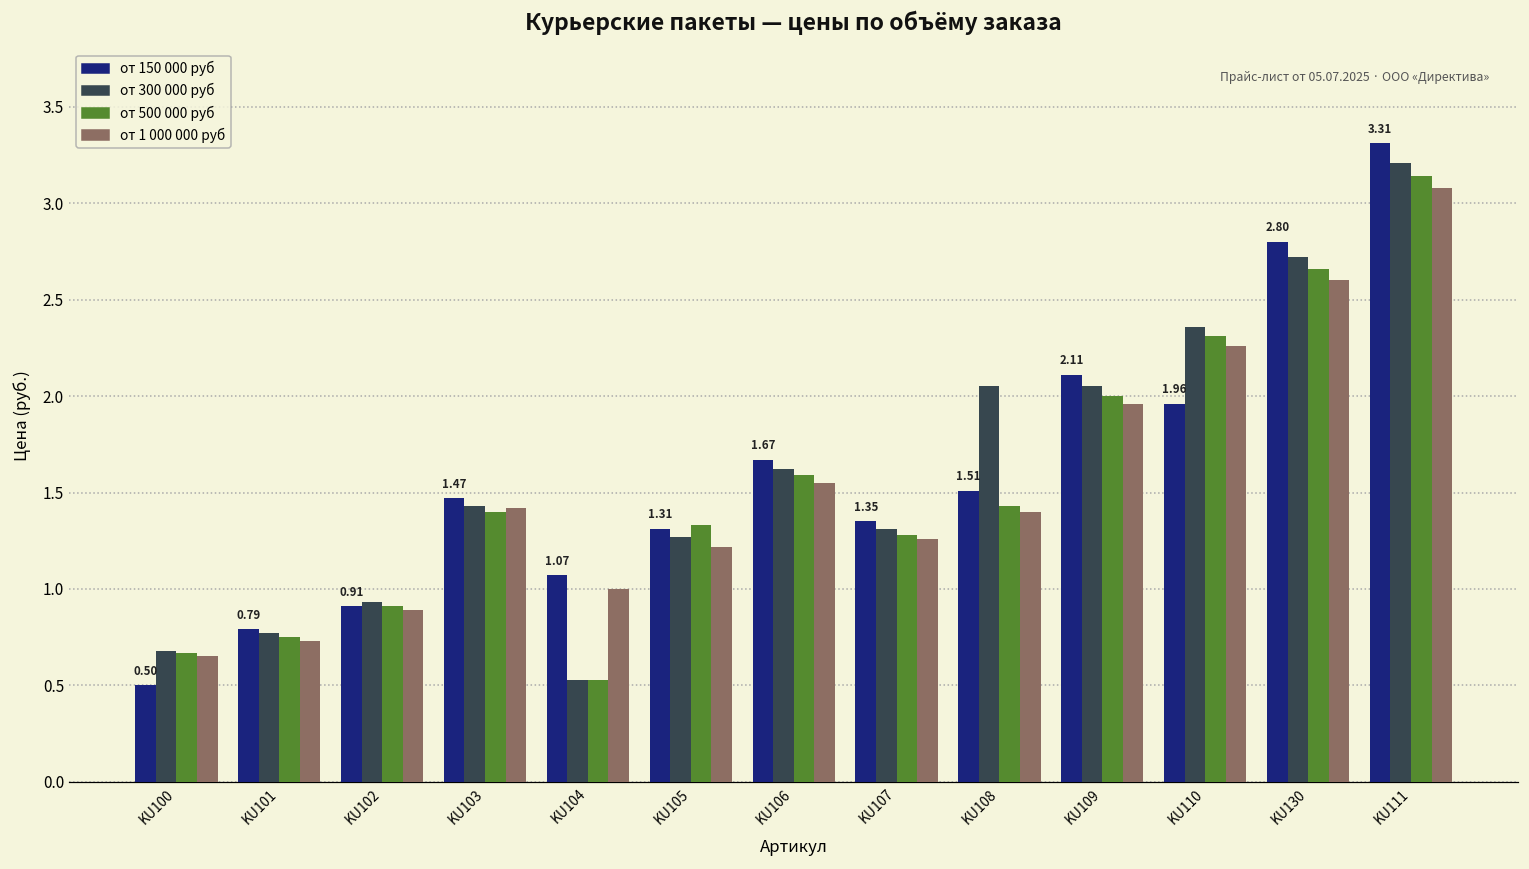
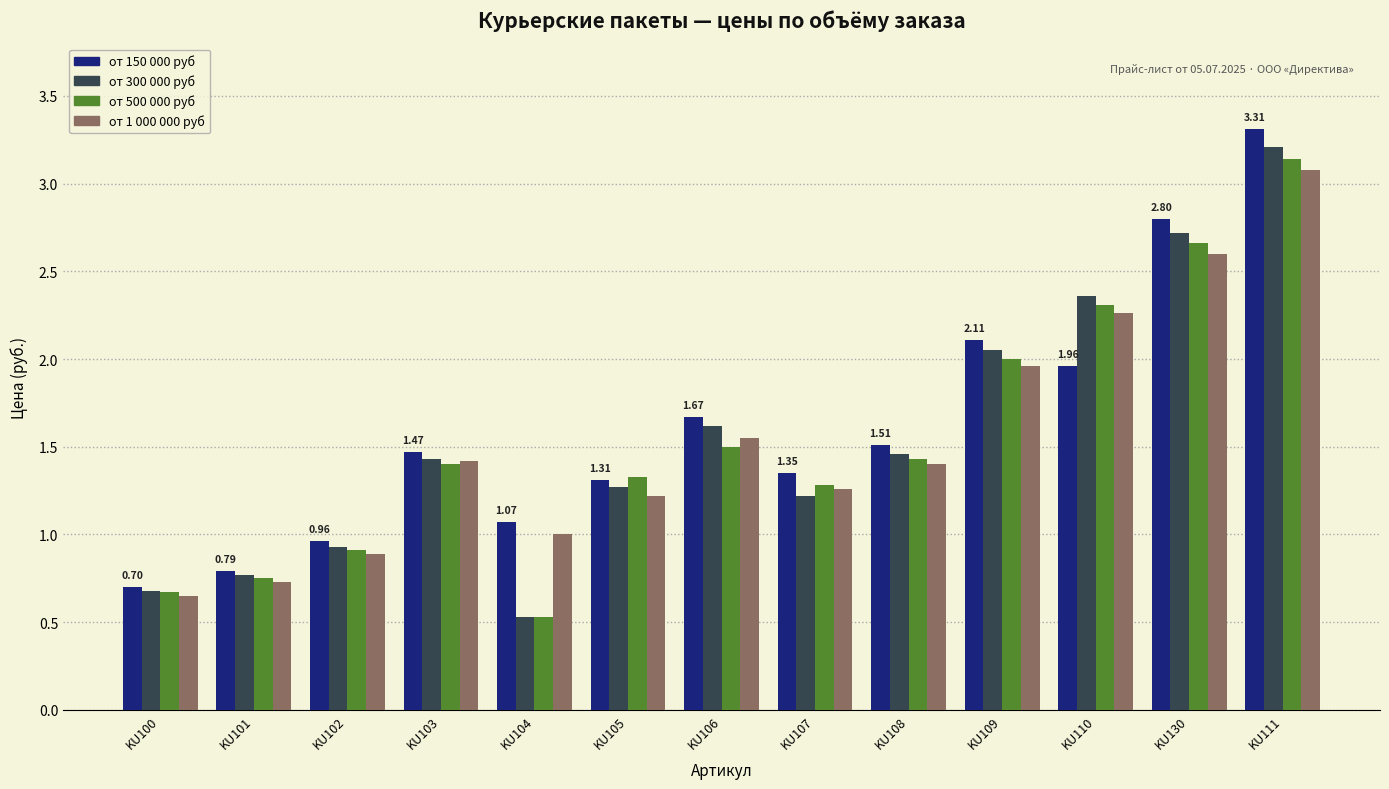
  {
    "от 150 000 руб": {
-     "KU100": 0.50,
+     "KU100": 0.70,
      "KU101": 0.79,
-     "KU102": 0.91,
+     "KU102": 0.96,
      "KU103": 1.47,
      "KU104": 1.07,
      "KU105": 1.31,
      "KU106": 1.67,
      "KU107": 1.35,
      "KU108": 1.51,
      "KU109": 2.11,
      "KU110": 1.96,
      "KU130": 2.80,
      "KU111": 3.31
    },
    "от 300 000 руб": {
      "KU100": 0.68,
      "KU101": 0.77,
      "KU102": 0.93,
      "KU103": 1.43,
      "KU104": 0.53,
      "KU105": 1.27,
      "KU106": 1.62,
-     "KU107": 1.31,
-     "KU108": 2.05,
+     "KU107": 1.22,
+     "KU108": 1.46,
      "KU109": 2.05,
      "KU110": 2.36,
      "KU130": 2.72,
      "KU111": 3.21
    },
    "от 500 000 руб": {
      "KU100": 0.67,
      "KU101": 0.75,
      "KU103": 1.40,
      "KU104": 0.53,
      "KU105": 1.33,
-     "KU106": 1.59,
+     "KU106": 1.50,
      "KU107": 1.28,
      "KU108": 1.43,
      "KU109": 2.00,
      "KU110": 2.31,
      "KU130": 2.66,
      "KU111": 3.14
    },
    "от 1 000 000 руб": {
      "KU100": 0.65,
      "KU101": 0.73,
      "KU102": 0.89,
      "KU103": 1.42,
      "KU104": 1.00,
      "KU105": 1.22,
      "KU106": 1.55,
      "KU107": 1.26,
      "KU108": 1.40,
      "KU110": 2.26,
      "KU130": 2.60,
      "KU111": 3.08
    }
  }
